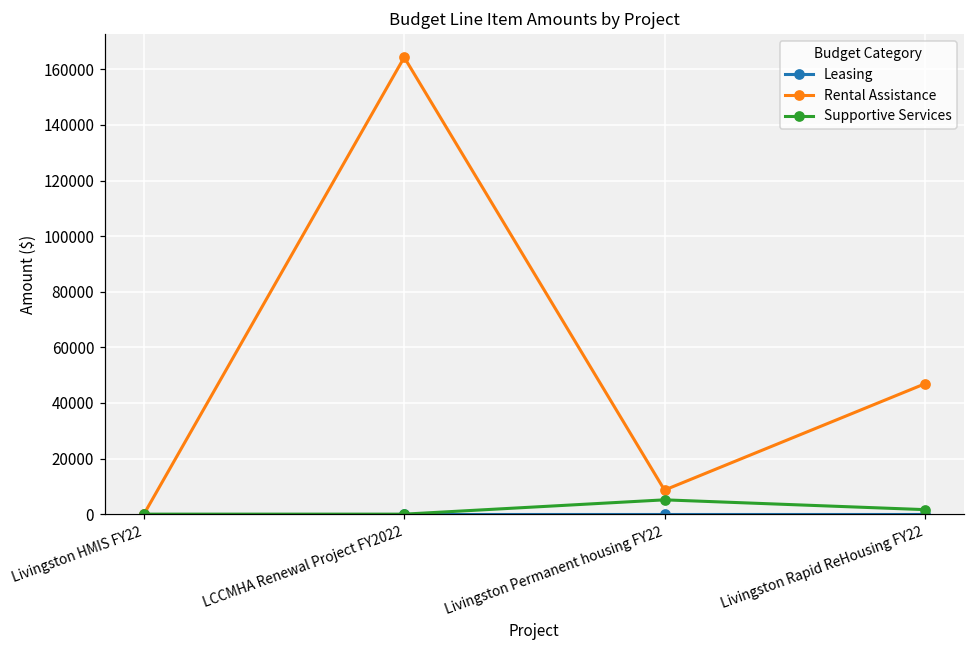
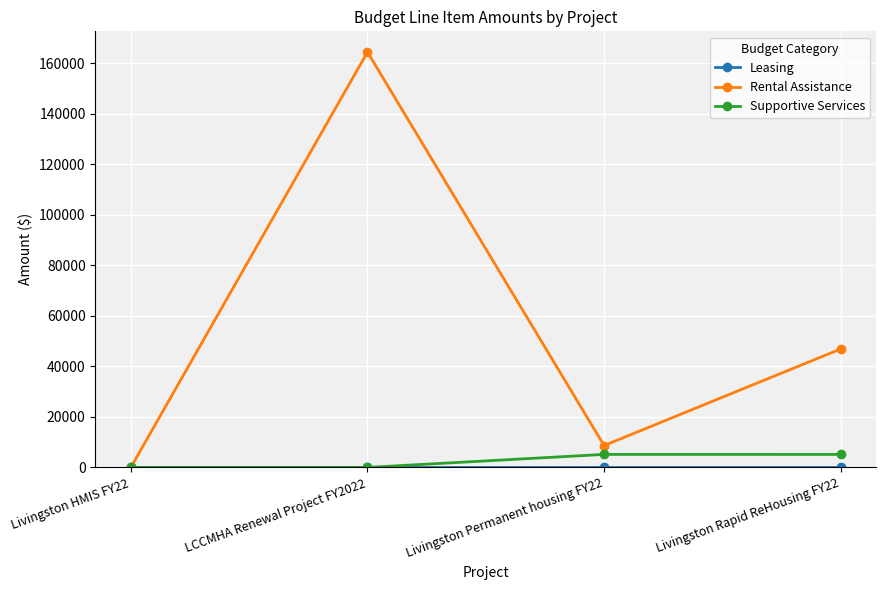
  {
    "Leasing": {
      "Livingston Permanent housing FY22": 0,
      "Livingston Rapid ReHousing FY22": 0
    },
    "Rental Assistance": {
      "LCCMHA Renewal Project FY2022": 164000,
      "Livingston Permanent housing FY22": 9000,
      "Livingston Rapid ReHousing FY22": 47000
    },
    "Supportive Services": {
      "Livingston Permanent housing FY22": 5000,
-     "Livingston Rapid ReHousing FY22": 2000
+     "Livingston Rapid ReHousing FY22": 5000
    }
  }
